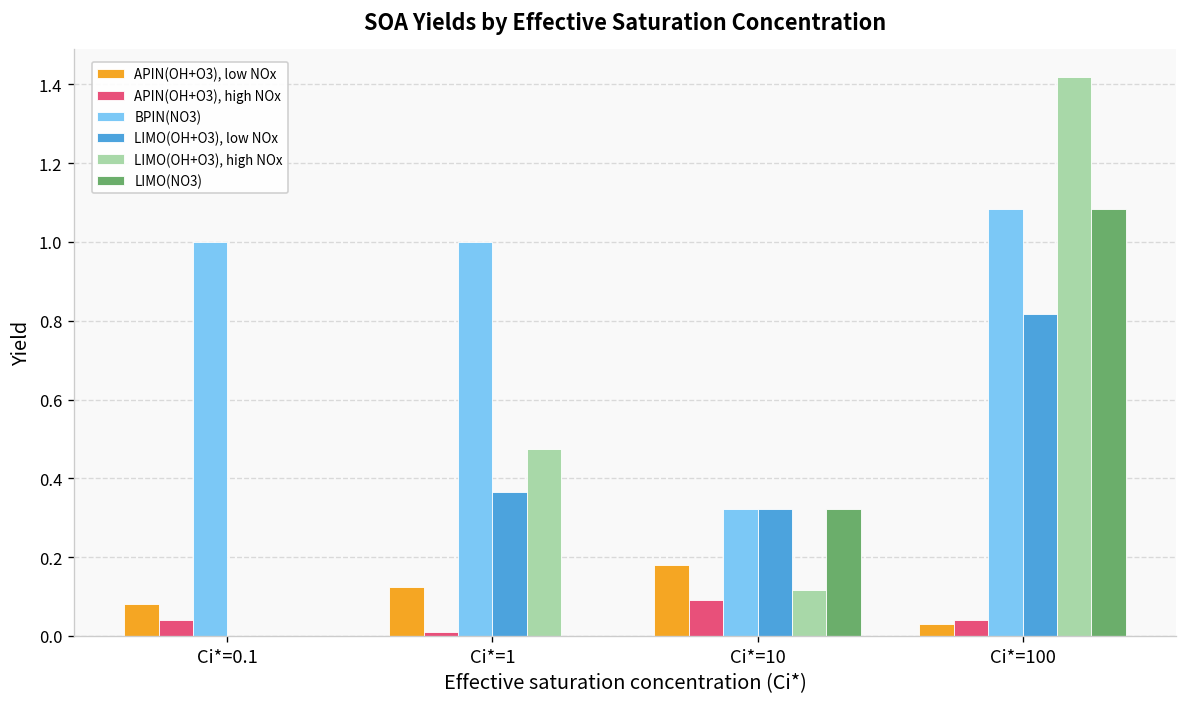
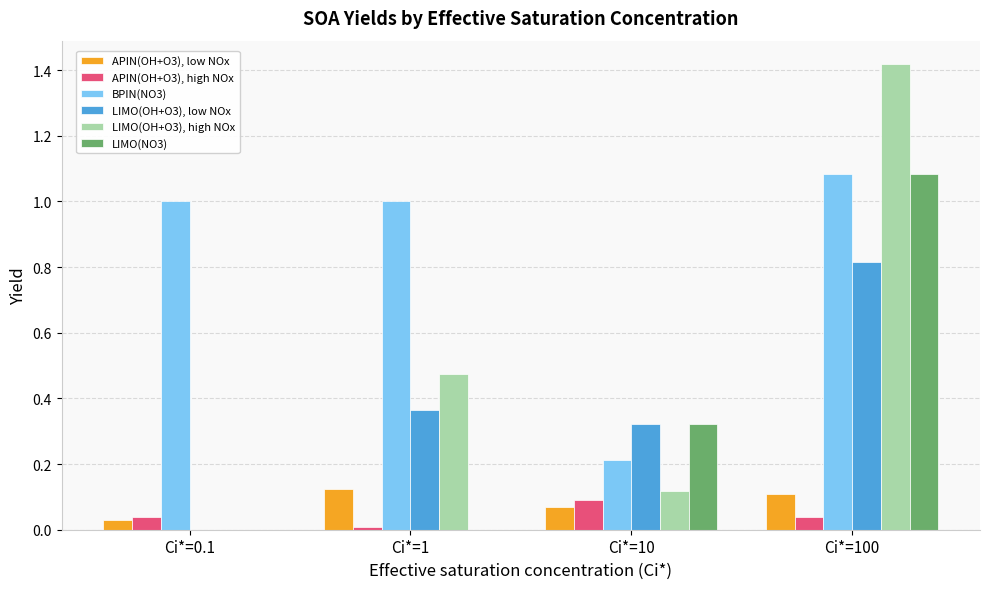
  {
    "APIN(OH+O3), low NOx": {
-     "Ci*=0.1": 0.08,
+     "Ci*=0.1": 0.03,
      "Ci*=1": 0.12,
-     "Ci*=10": 0.18,
-     "Ci*=100": 0.03
+     "Ci*=10": 0.07,
+     "Ci*=100": 0.11
    },
    "APIN(OH+O3), high NOx": {
      "Ci*=0.1": 0.04,
      "Ci*=1": 0.01,
      "Ci*=10": 0.09,
      "Ci*=100": 0.04
    },
    "BPIN(NO3)": {
      "Ci*=0.1": 1.00,
      "Ci*=1": 1.00,
-     "Ci*=10": 0.32,
+     "Ci*=10": 0.21,
      "Ci*=100": 1.08
    },
    "LIMO(OH+O3), low NOx": {
      "Ci*=0.1": 0.00,
      "Ci*=1": 0.37,
      "Ci*=10": 0.32,
      "Ci*=100": 0.82
    },
    "LIMO(OH+O3), high NOx": {
      "Ci*=0.1": 0.00,
      "Ci*=1": 0.47,
      "Ci*=10": 0.12,
      "Ci*=100": 1.42
    },
    "LIMO(NO3)": {
      "Ci*=0.1": 0.00,
      "Ci*=1": 0.00,
      "Ci*=10": 0.32,
      "Ci*=100": 1.08
    }
  }
